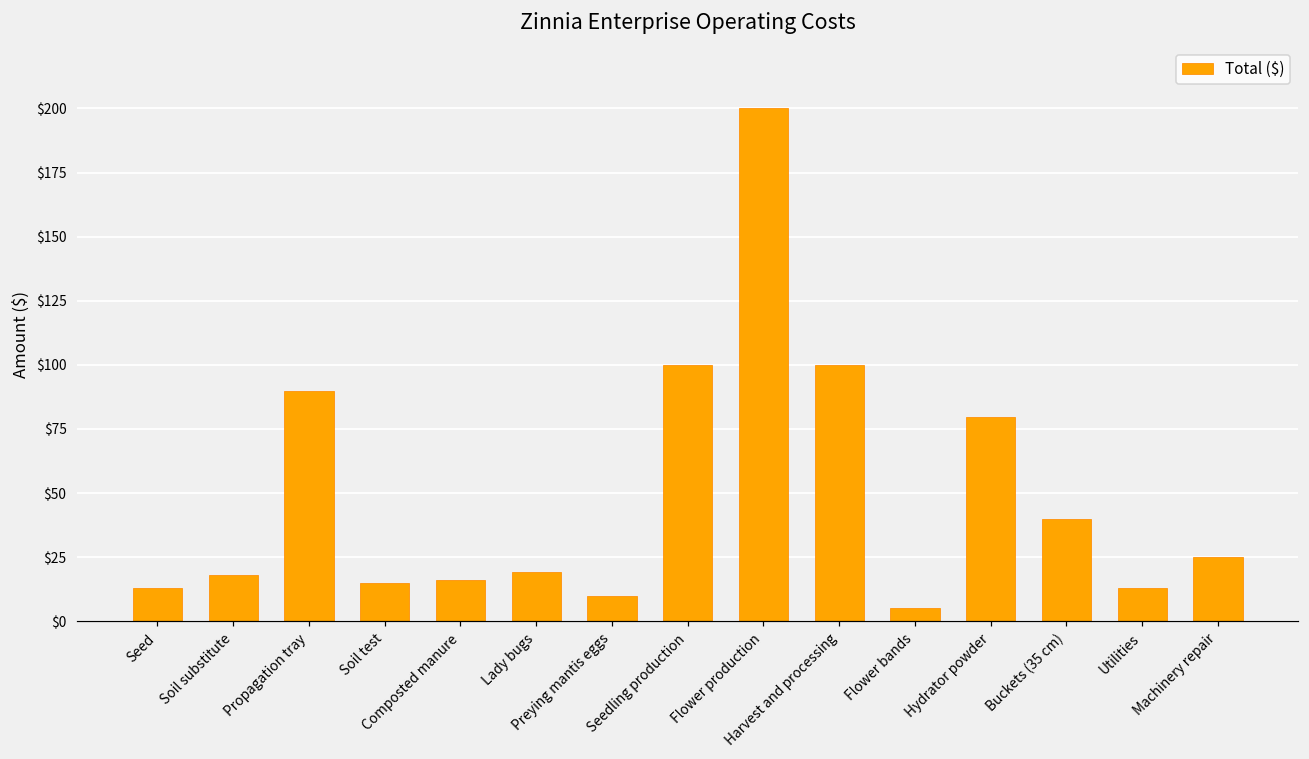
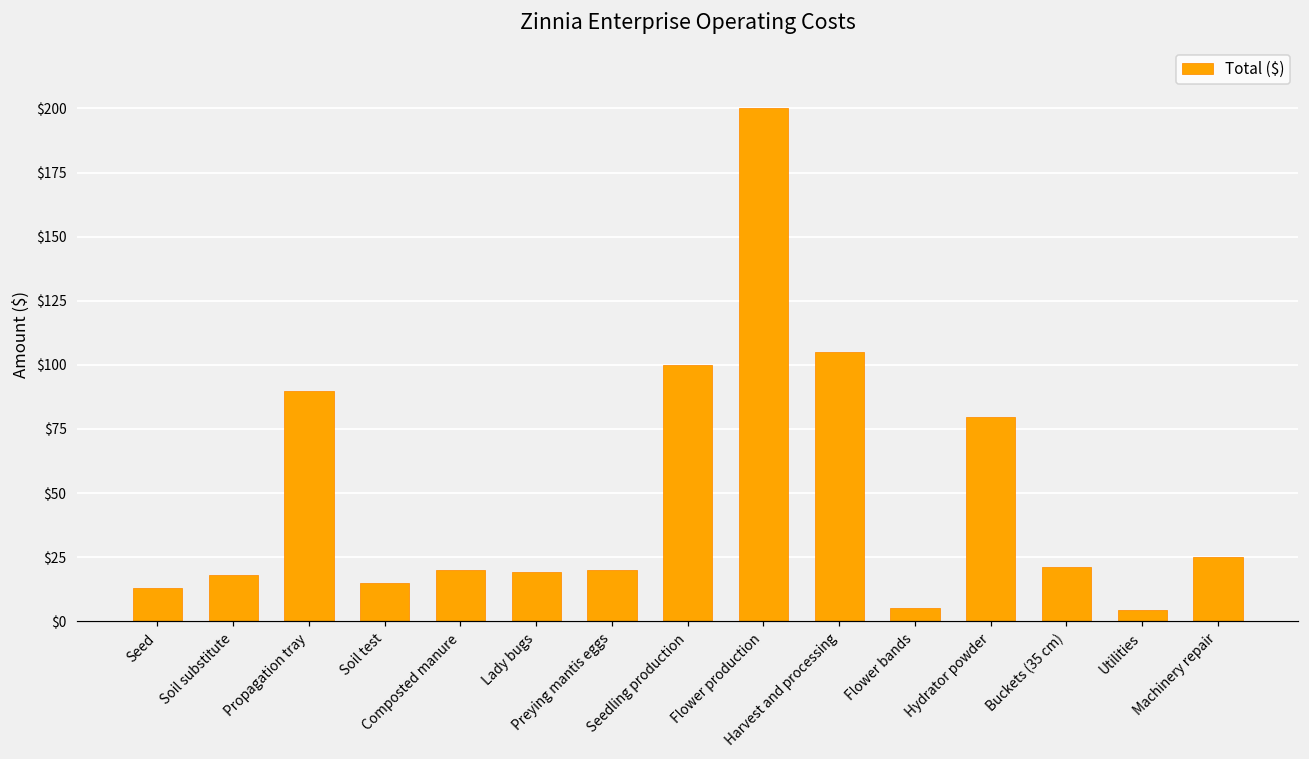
  {
    "Seed": "$13",
    "Soil substitute": "$18",
    "Propagation tray": "$90",
    "Soil test": "$15",
-   "Composted manure": "$16",
+   "Composted manure": "$20",
    "Lady bugs": "$19",
-   "Preying mantis eggs": "$10",
+   "Preying mantis eggs": "$20",
    "Seedling production": "$100",
    "Flower production": "$200",
-   "Harvest and processing": "$100",
+   "Harvest and processing": "$105",
    "Flower bands": "$5",
    "Hydrator powder": "$80",
-   "Buckets (35 cm)": "$40",
-   "Utilities": "$13",
+   "Buckets (35 cm)": "$21",
+   "Utilities": "$5",
    "Machinery repair": "$25"
  }
